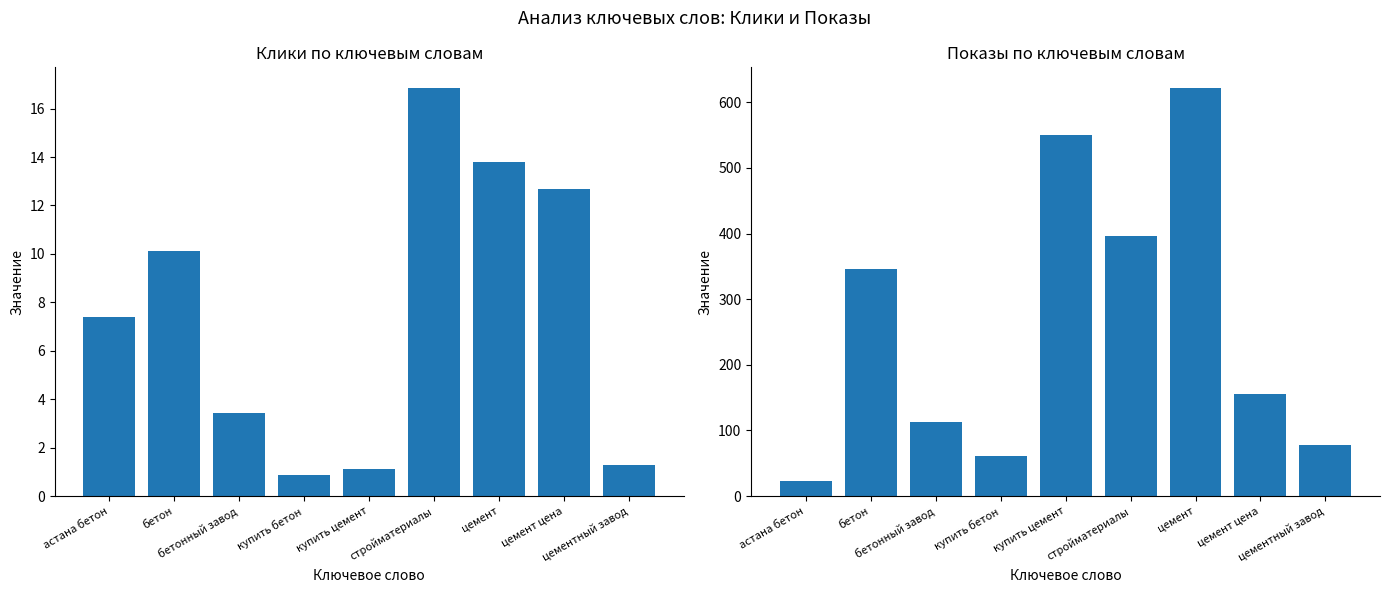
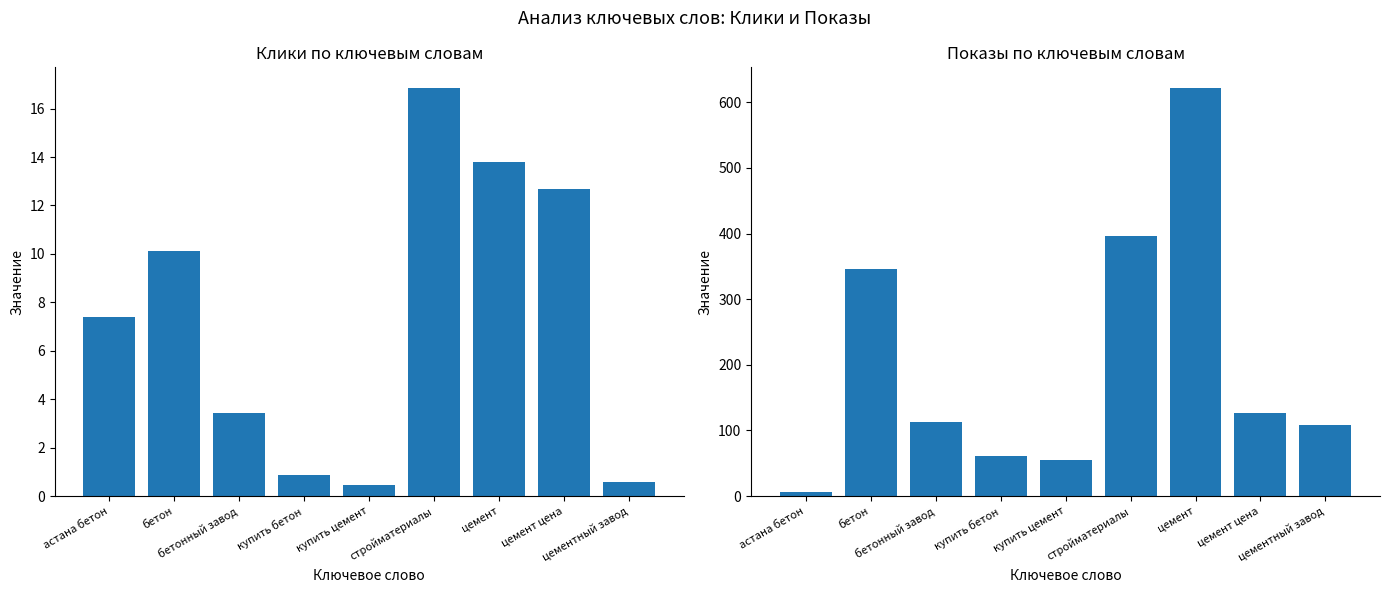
  {
    "Клики по ключевым словам": {
      "астана бетон": 7.4,
      "бетон": 10.1,
      "бетонный завод": 3.4,
      "купить бетон": 0.9,
-     "купить цемент": 1.1,
+     "купить цемент": 0.4,
      "стройматериалы": 16.9,
      "цемент": 13.8,
      "цемент цена": 12.7,
-     "цементный завод": 1.3
+     "цементный завод": 0.6
    },
    "Показы по ключевым словам": {
-     "астана бетон": 20,
+     "астана бетон": 10,
      "бетон": 350,
      "бетонный завод": 110,
      "купить бетон": 60,
-     "купить цемент": 550,
+     "купить цемент": 60,
      "стройматериалы": 400,
      "цемент": 620,
-     "цемент цена": 150,
-     "цементный завод": 80
+     "цемент цена": 130,
+     "цементный завод": 110
    }
  }
